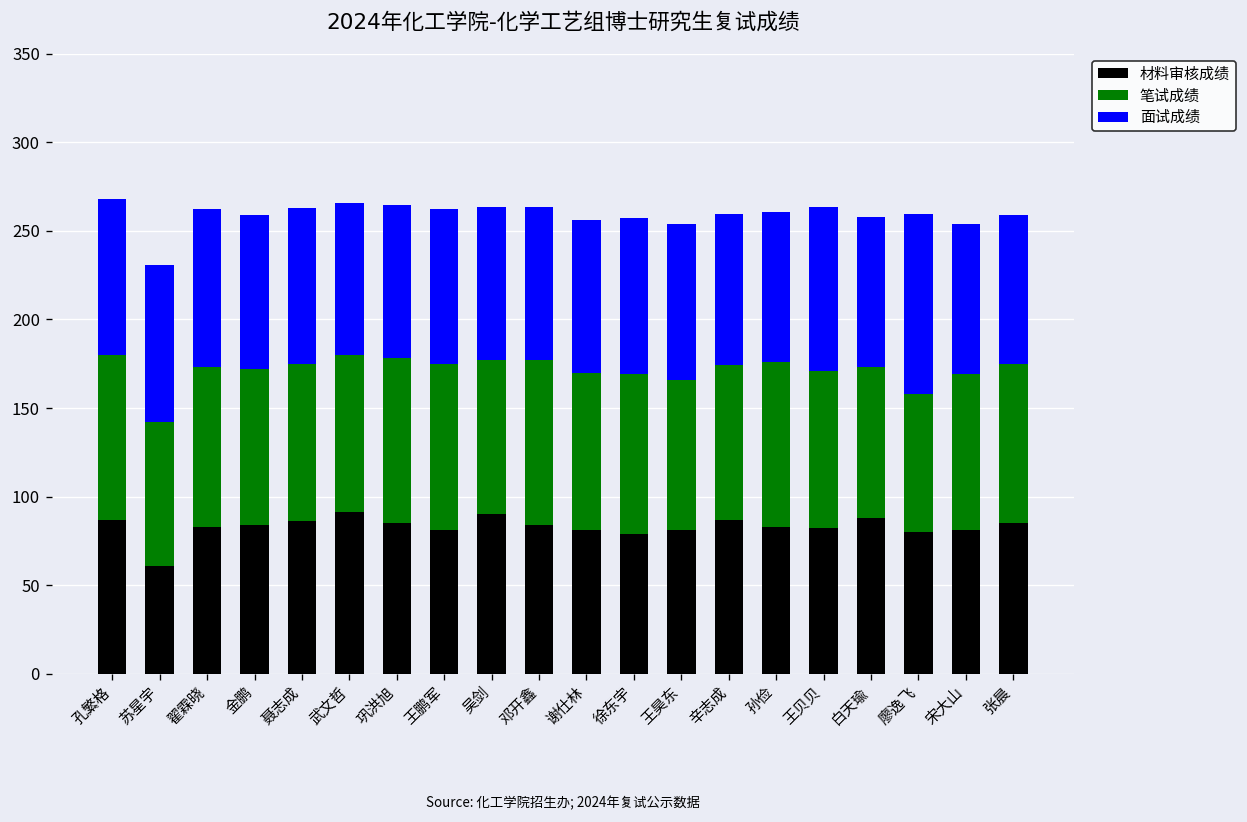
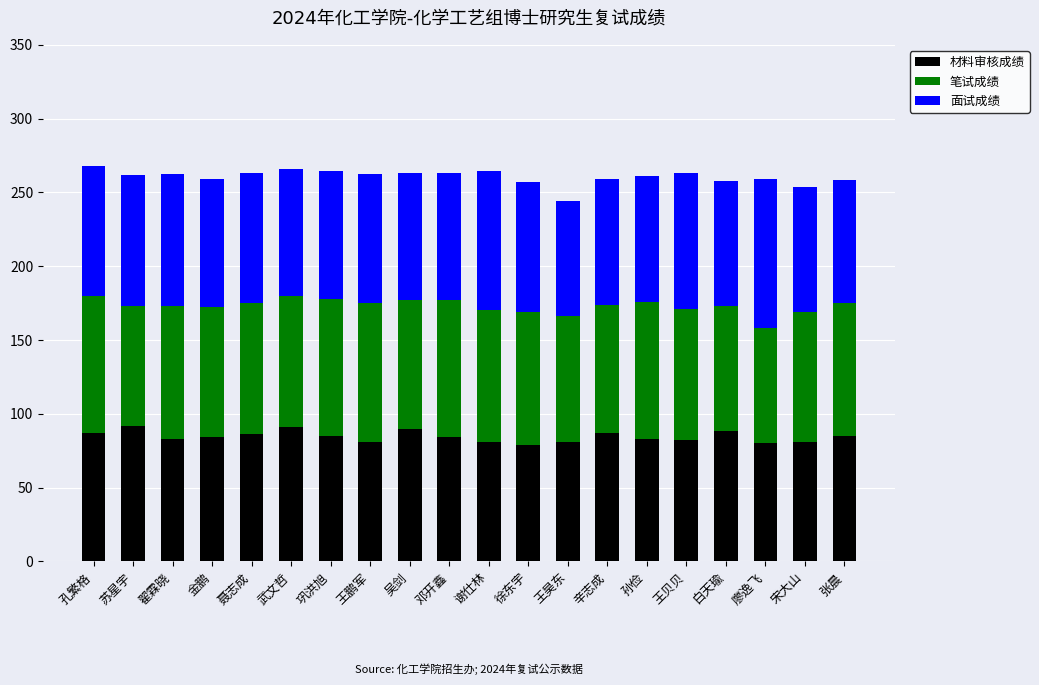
  {
    "材料审核成绩": {
      "孔繁格": 87,
-     "苏星宇": 61,
+     "苏星宇": 92,
      "翟霖晓": 83,
      "金鹏": 84,
      "聂志成": 86,
      "武文哲": 91,
      "巩洪旭": 85,
      "王鹏军": 81,
      "吴剑": 90,
      "邓开鑫": 84,
      "谢仕林": 81,
      "徐东宇": 79,
      "王昊东": 81,
      "辛志成": 87,
      "孙俭": 83,
      "王贝贝": 82,
      "白天瑜": 88,
      "廖逸飞": 80,
      "宋大山": 81,
      "张晨": 85
    },
    "笔试成绩": {
      "孔繁格": 93,
      "苏星宇": 81,
      "翟霖晓": 90,
      "金鹏": 88,
      "聂志成": 89,
      "武文哲": 89,
      "巩洪旭": 93,
      "王鹏军": 94,
      "吴剑": 87,
      "邓开鑫": 93,
      "谢仕林": 89,
      "徐东宇": 90,
      "王昊东": 85,
      "辛志成": 87,
      "孙俭": 93,
      "王贝贝": 89,
      "白天瑜": 85,
      "廖逸飞": 78,
      "宋大山": 88,
      "张晨": 90
    },
    "面试成绩": {
      "孔繁格": 88,
      "苏星宇": 89,
      "翟霖晓": 89,
      "金鹏": 87,
      "聂志成": 88,
      "武文哲": 86,
      "巩洪旭": 87,
      "王鹏军": 87,
      "吴剑": 86,
      "邓开鑫": 86,
-     "谢仕林": 86,
+     "谢仕林": 94,
      "徐东宇": 88,
-     "王昊东": 88,
+     "王昊东": 78,
      "辛志成": 85,
      "孙俭": 85,
      "王贝贝": 92,
      "白天瑜": 85,
      "廖逸飞": 101,
      "宋大山": 85,
      "张晨": 84
    }
  }
